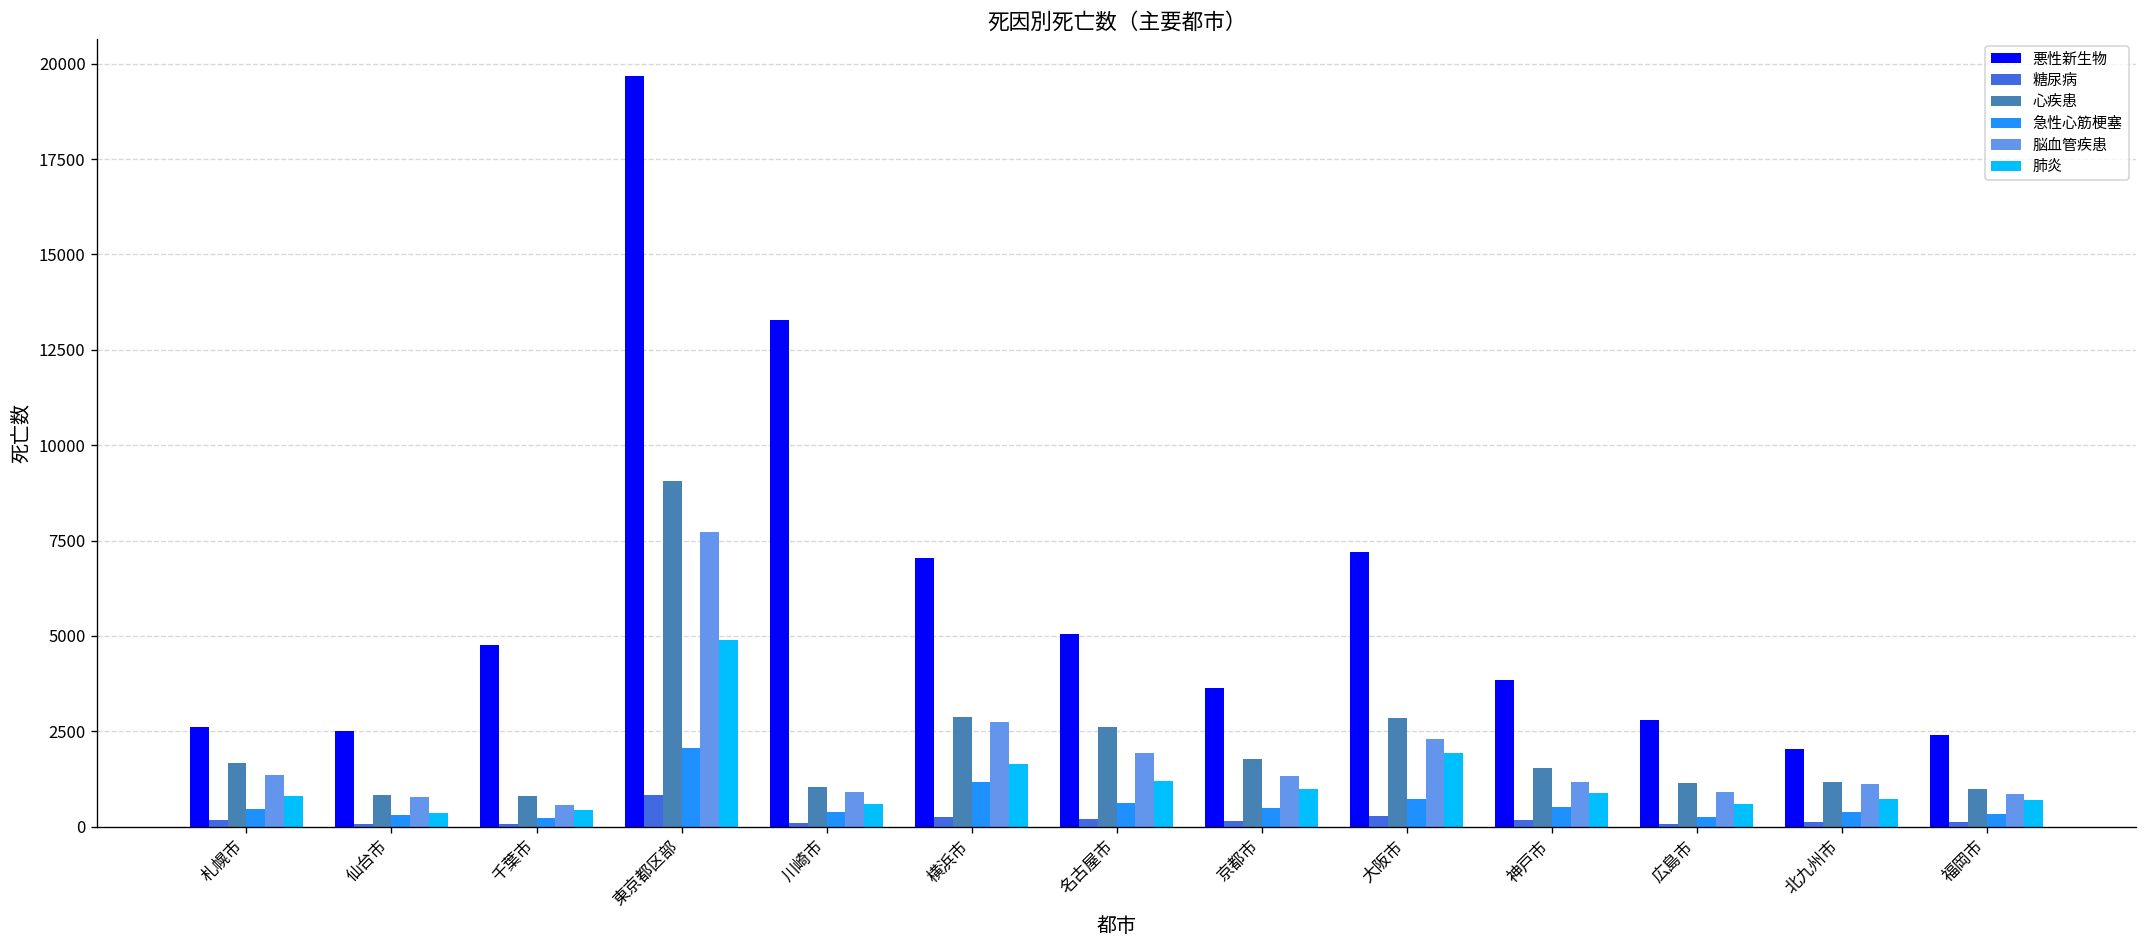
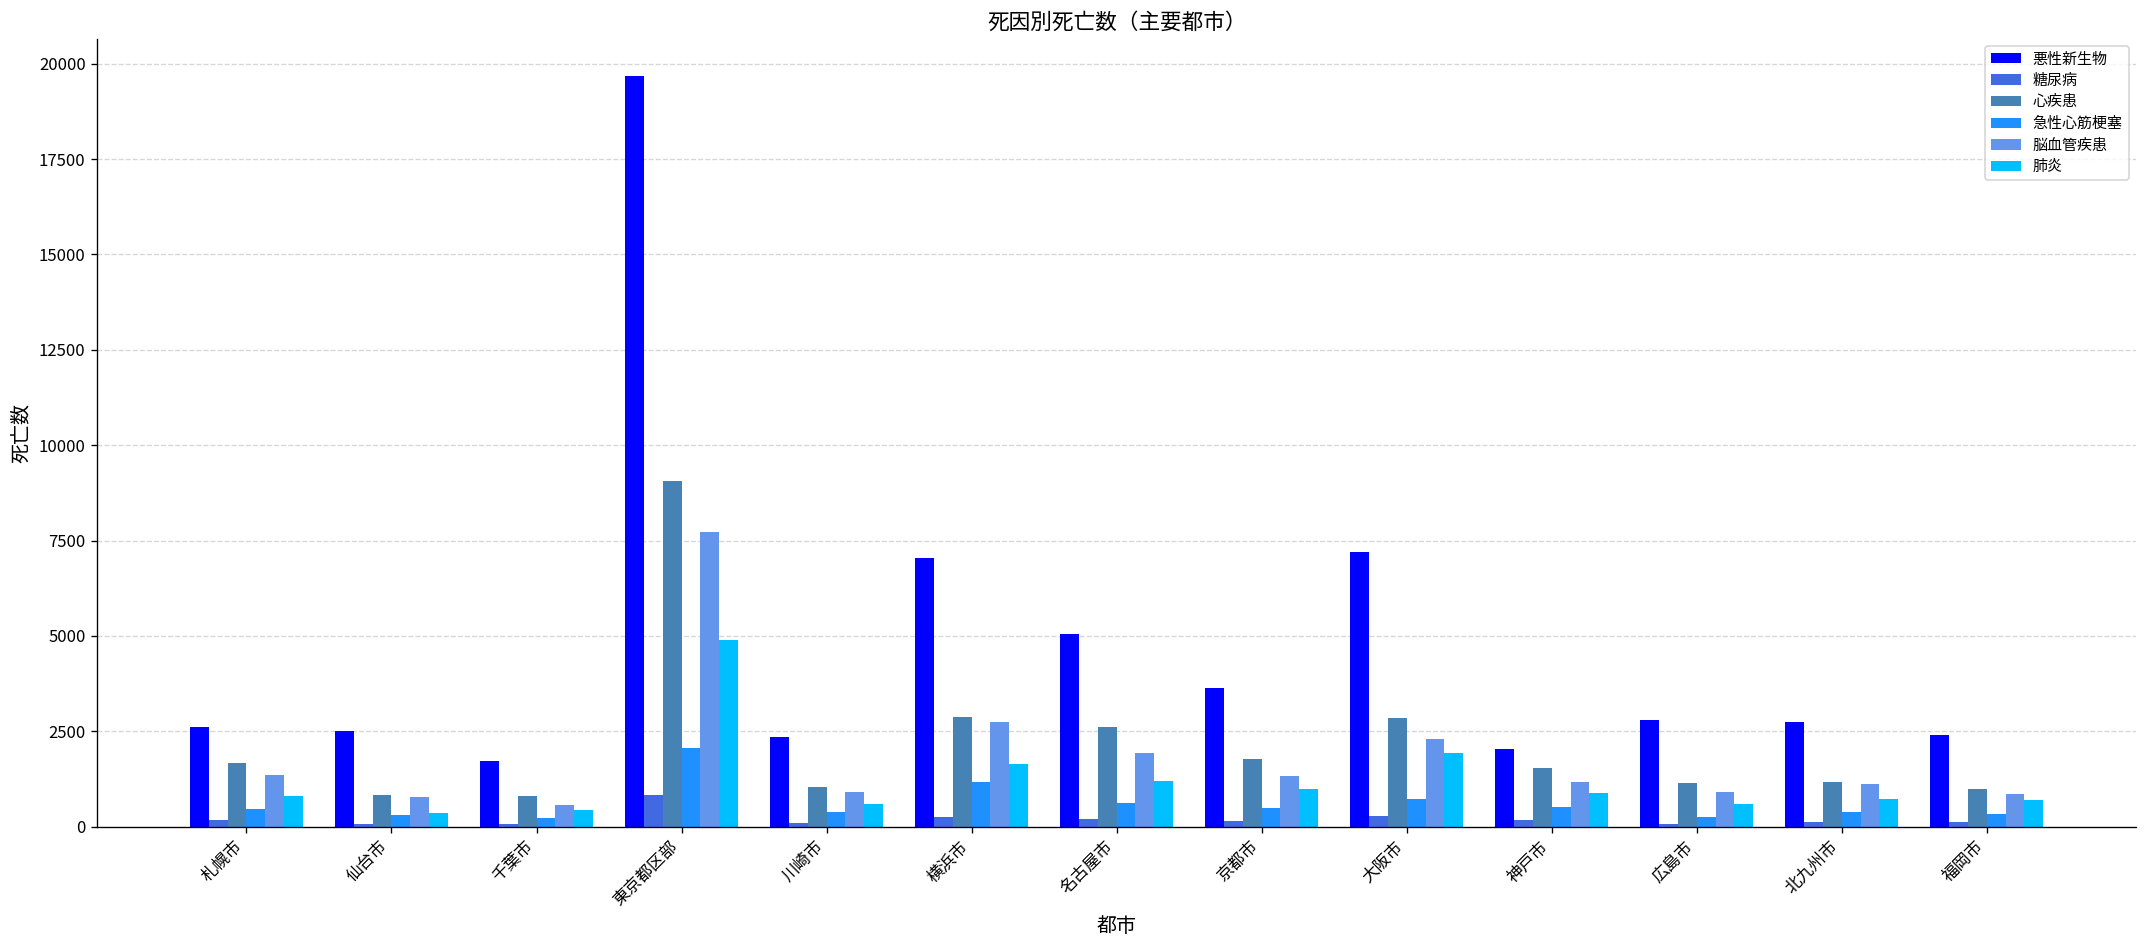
  {
    "悪性新生物": {
      "札幌市": 2600,
      "仙台市": 2500,
-     "千葉市": 4800,
+     "千葉市": 1700,
      "東京都区部": 19700,
-     "川崎市": 13300,
+     "川崎市": 2400,
      "横浜市": 7000,
      "名古屋市": 5100,
      "京都市": 3600,
      "大阪市": 7200,
-     "神戸市": 3900,
+     "神戸市": 2000,
      "広島市": 2800,
-     "北九州市": 2000,
+     "北九州市": 2700,
      "福岡市": 2400
    }
  }
